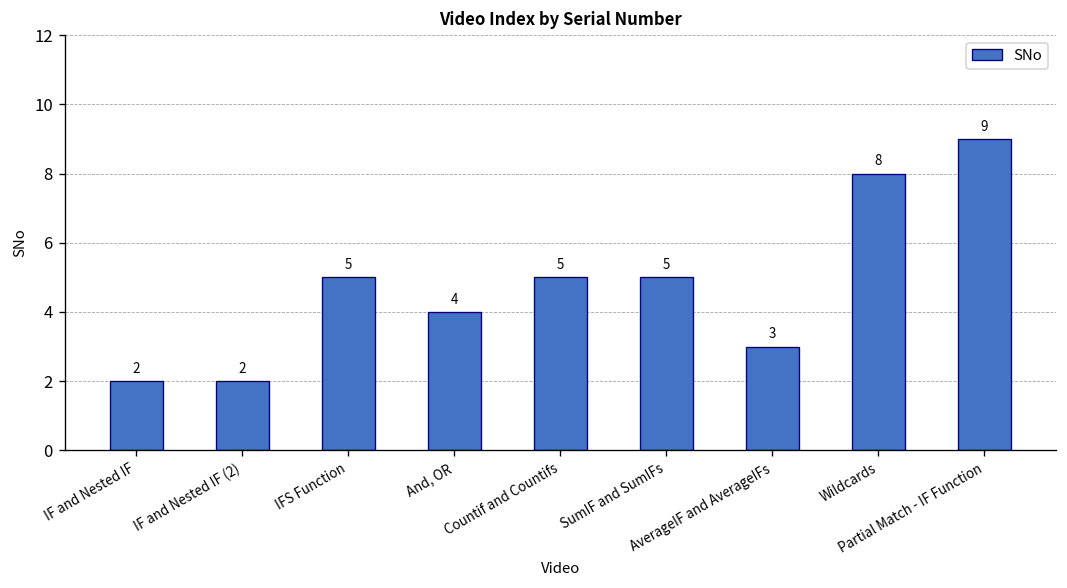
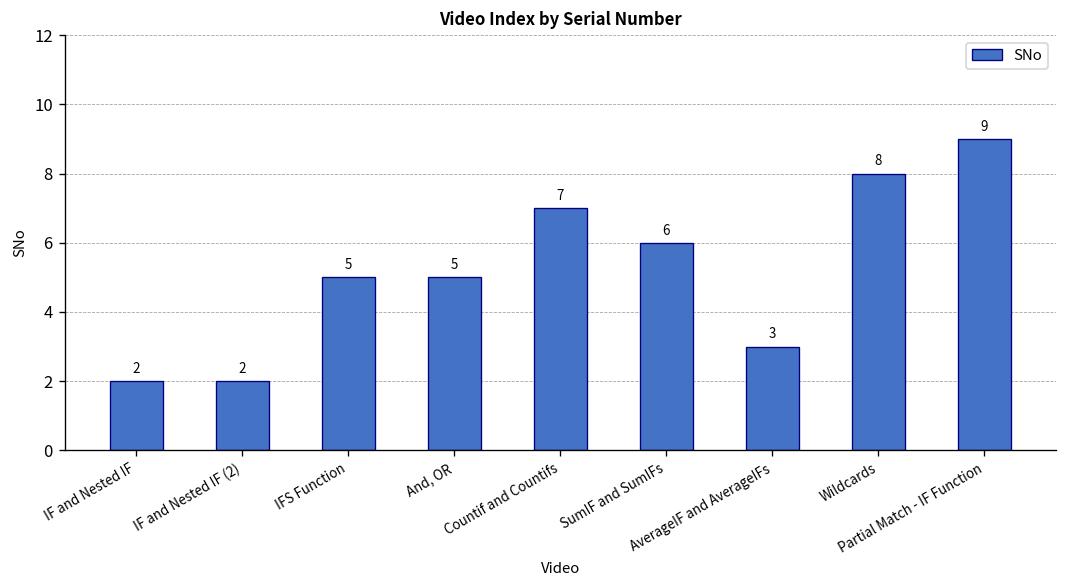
  {
    "IF and Nested IF": 2,
    "IF and Nested IF (2)": 2,
    "IFS Function": 5,
-   "And, OR": 4,
-   "Countif and Countifs": 5,
-   "SumIF and SumIFs": 5,
+   "And, OR": 5,
+   "Countif and Countifs": 7,
+   "SumIF and SumIFs": 6,
    "AverageIF and AverageIFs": 3,
    "Wildcards": 8,
    "Partial Match - IF Function": 9
  }
